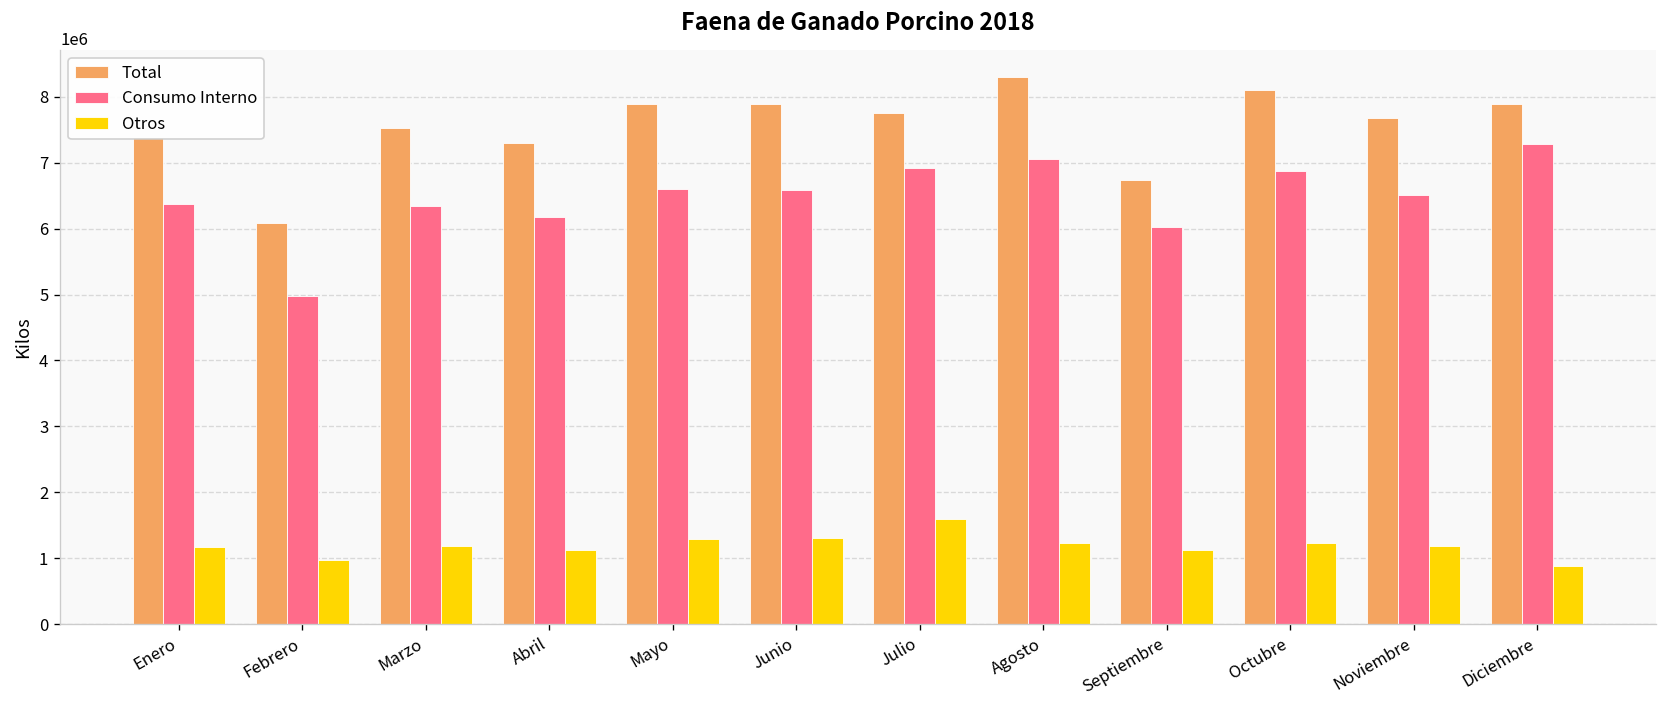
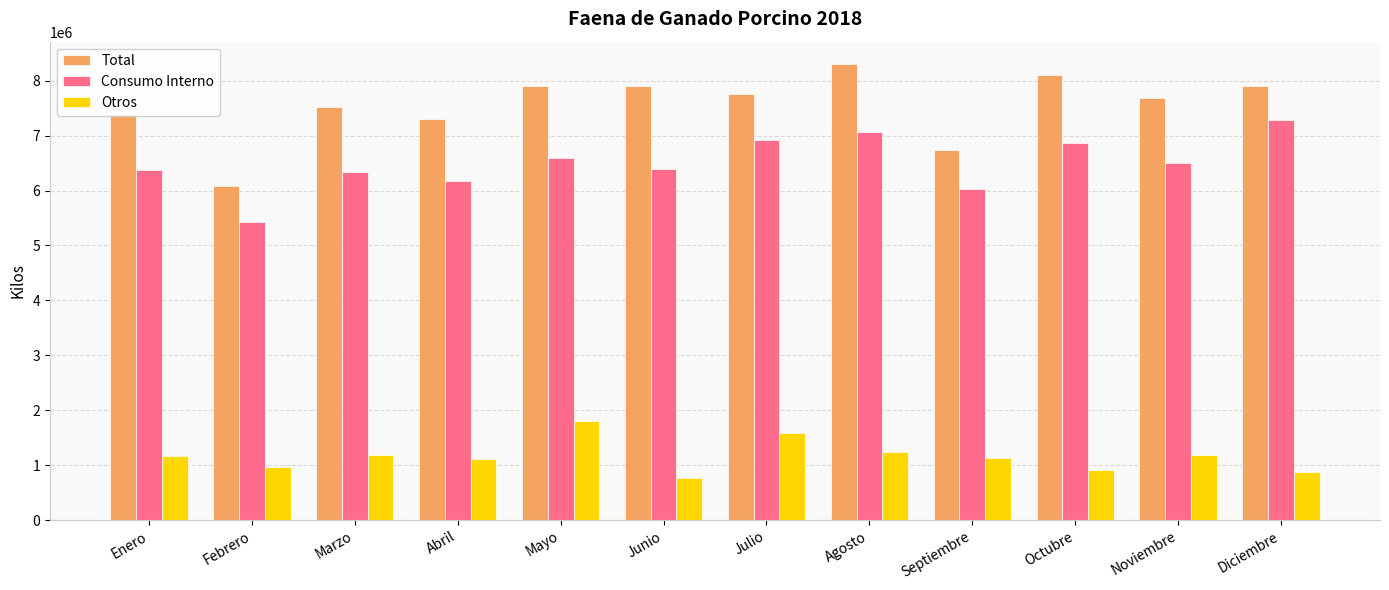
  {
    "Total": {
      "Febrero": 6100000,
      "Marzo": 7500000,
      "Abril": 7300000,
      "Mayo": 7900000,
      "Junio": 7900000,
      "Julio": 7800000,
      "Agosto": 8300000,
      "Septiembre": 6700000,
      "Octubre": 8100000,
      "Noviembre": 7700000,
      "Diciembre": 7900000
    },
    "Consumo Interno": {
      "Enero": 6400000,
-     "Febrero": 5000000,
+     "Febrero": 5400000,
      "Marzo": 6300000,
      "Abril": 6200000,
      "Mayo": 6600000,
-     "Junio": 6600000,
+     "Junio": 6400000,
      "Julio": 6900000,
      "Agosto": 7100000,
      "Septiembre": 6000000,
      "Octubre": 6900000,
      "Noviembre": 6500000,
      "Diciembre": 7300000
    },
    "Otros": {
      "Enero": 1200000,
      "Febrero": 1000000,
      "Marzo": 1200000,
      "Abril": 1100000,
-     "Mayo": 1300000,
-     "Junio": 1300000,
+     "Mayo": 1800000,
+     "Junio": 800000,
      "Julio": 1600000,
      "Agosto": 1200000,
      "Septiembre": 1100000,
-     "Octubre": 1200000,
+     "Octubre": 900000,
      "Noviembre": 1200000,
      "Diciembre": 900000
    }
  }
